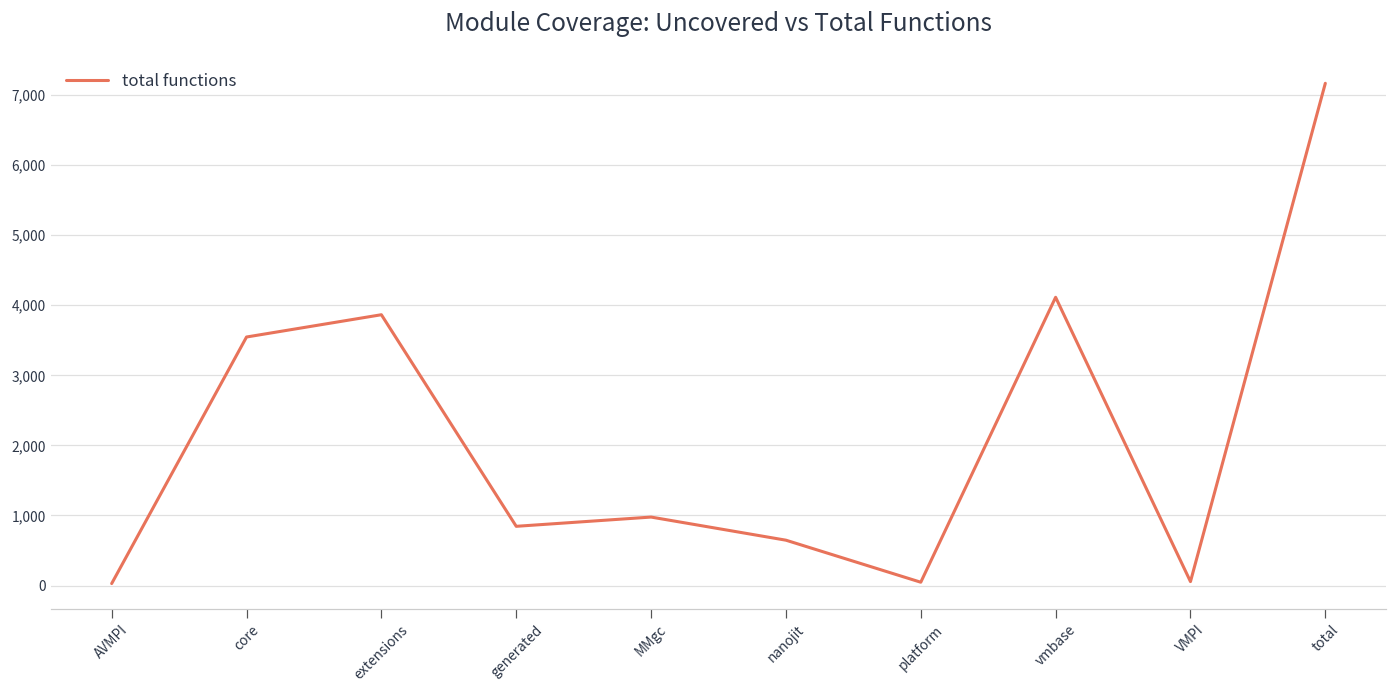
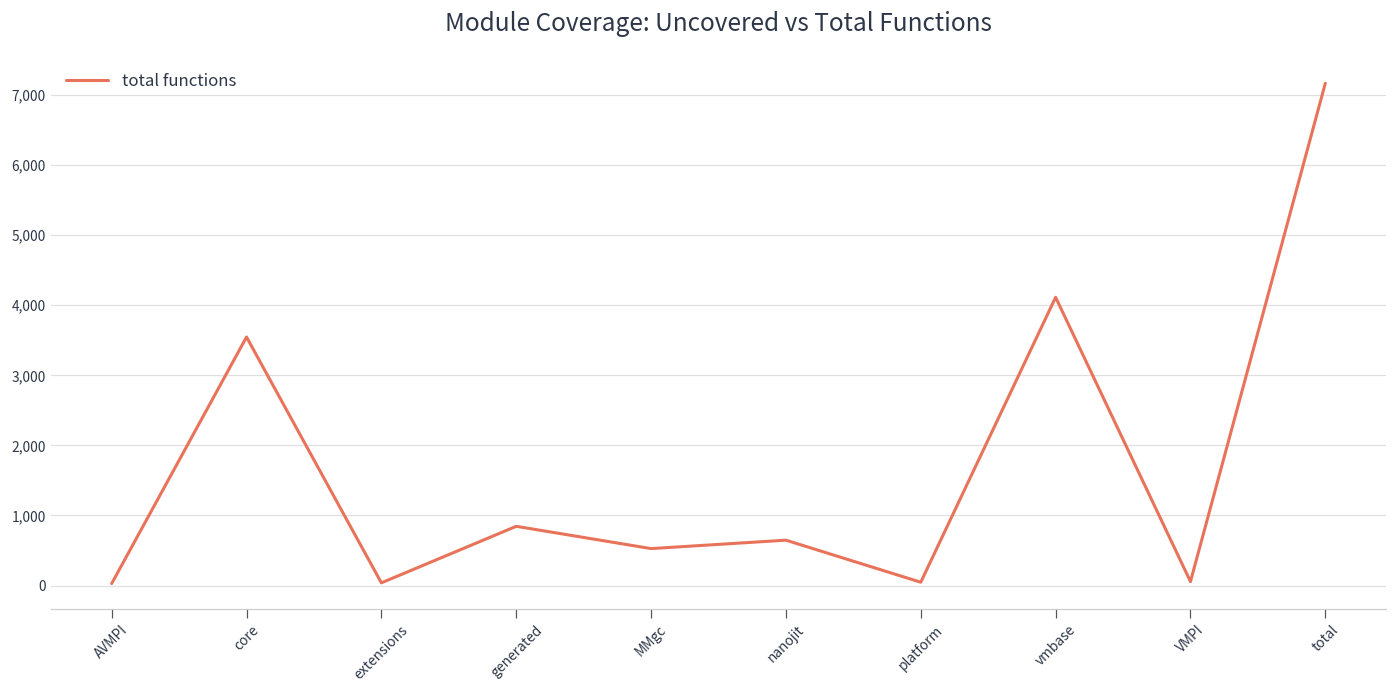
  {
    "AVMPI": "0",
    "core": "3,500",
-   "extensions": "3,900",
+   "extensions": "0",
    "generated": "800",
-   "MMgc": "1,000",
+   "MMgc": "500",
    "nanojit": "600",
    "platform": "0",
    "vmbase": "4,100",
    "VMPI": "100",
    "total": "7,200"
  }
